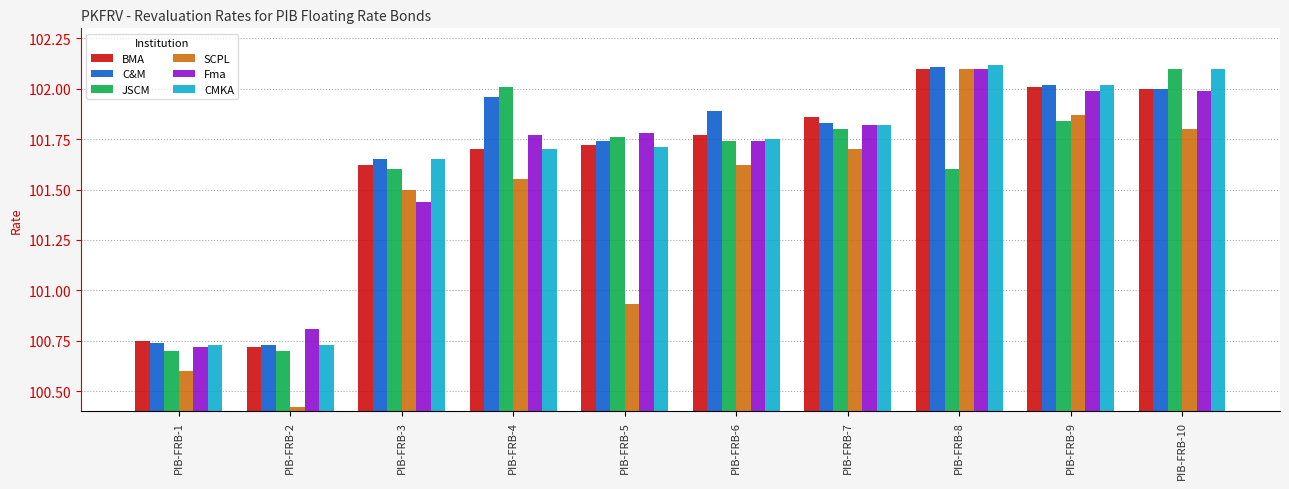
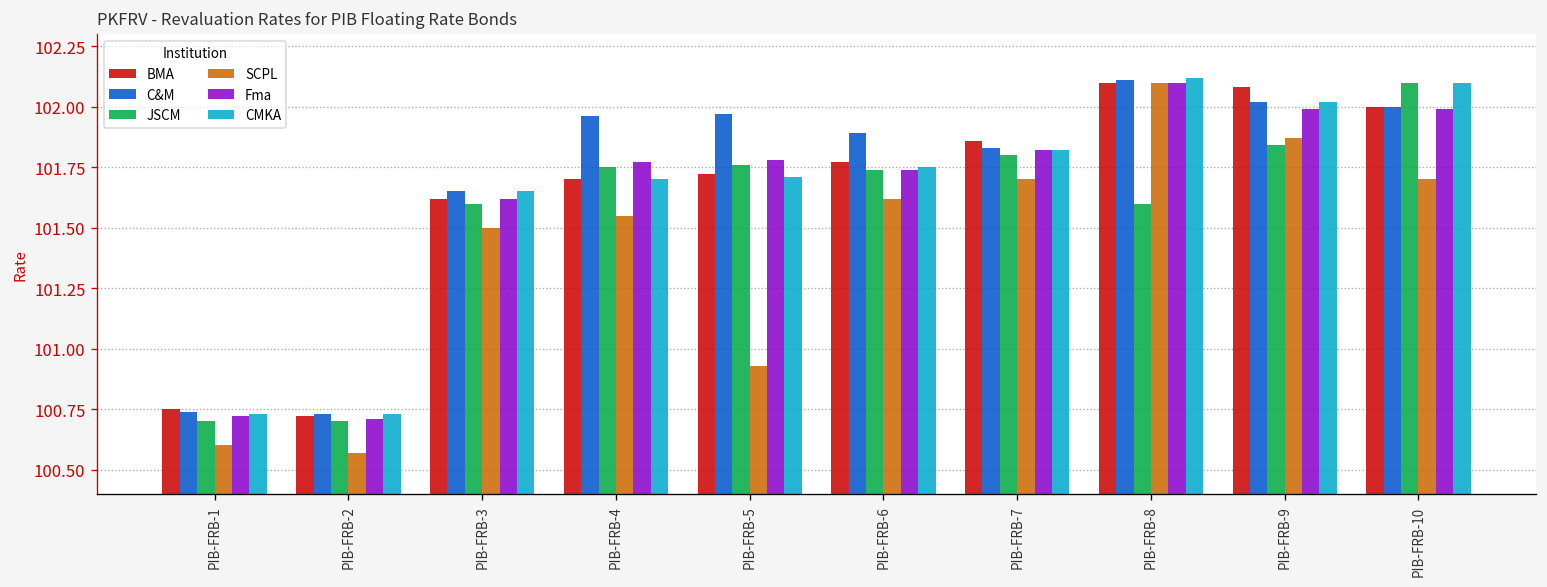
  {
    "BMA": {
      "PIB-FRB-1": 100.75,
      "PIB-FRB-2": 100.72,
      "PIB-FRB-3": 101.62,
      "PIB-FRB-4": 101.70,
      "PIB-FRB-5": 101.72,
      "PIB-FRB-6": 101.77,
      "PIB-FRB-7": 101.86,
      "PIB-FRB-8": 102.10,
-     "PIB-FRB-9": 102.01,
+     "PIB-FRB-9": 102.08,
      "PIB-FRB-10": 102.00
    },
    "C&M": {
      "PIB-FRB-1": 100.74,
      "PIB-FRB-2": 100.73,
      "PIB-FRB-3": 101.65,
      "PIB-FRB-4": 101.96,
-     "PIB-FRB-5": 101.74,
+     "PIB-FRB-5": 101.97,
      "PIB-FRB-6": 101.89,
      "PIB-FRB-7": 101.83,
      "PIB-FRB-8": 102.11,
      "PIB-FRB-9": 102.02,
      "PIB-FRB-10": 102.00
    },
    "JSCM": {
      "PIB-FRB-1": 100.70,
      "PIB-FRB-2": 100.70,
      "PIB-FRB-3": 101.60,
-     "PIB-FRB-4": 102.01,
+     "PIB-FRB-4": 101.75,
      "PIB-FRB-5": 101.76,
      "PIB-FRB-6": 101.74,
      "PIB-FRB-7": 101.80,
      "PIB-FRB-8": 101.60,
      "PIB-FRB-9": 101.84,
      "PIB-FRB-10": 102.10
    },
    "SCPL": {
      "PIB-FRB-1": 100.60,
-     "PIB-FRB-2": 100.42,
+     "PIB-FRB-2": 100.57,
      "PIB-FRB-3": 101.50,
      "PIB-FRB-4": 101.55,
      "PIB-FRB-5": 100.93,
      "PIB-FRB-6": 101.62,
      "PIB-FRB-7": 101.70,
      "PIB-FRB-8": 102.10,
      "PIB-FRB-9": 101.87,
-     "PIB-FRB-10": 101.8
+     "PIB-FRB-10": 101.7
    },
    "Fma": {
      "PIB-FRB-1": 100.72,
-     "PIB-FRB-2": 100.81,
-     "PIB-FRB-3": 101.44,
+     "PIB-FRB-2": 100.71,
+     "PIB-FRB-3": 101.62,
      "PIB-FRB-4": 101.77,
      "PIB-FRB-5": 101.78,
      "PIB-FRB-6": 101.74,
      "PIB-FRB-7": 101.82,
      "PIB-FRB-8": 102.10,
      "PIB-FRB-9": 101.99,
      "PIB-FRB-10": 101.99
    },
    "CMKA": {
      "PIB-FRB-1": 100.73,
      "PIB-FRB-2": 100.73,
      "PIB-FRB-3": 101.65,
      "PIB-FRB-4": 101.70,
      "PIB-FRB-5": 101.71,
      "PIB-FRB-6": 101.75,
      "PIB-FRB-7": 101.82,
      "PIB-FRB-8": 102.12,
      "PIB-FRB-9": 102.02,
      "PIB-FRB-10": 102.10
    }
  }
